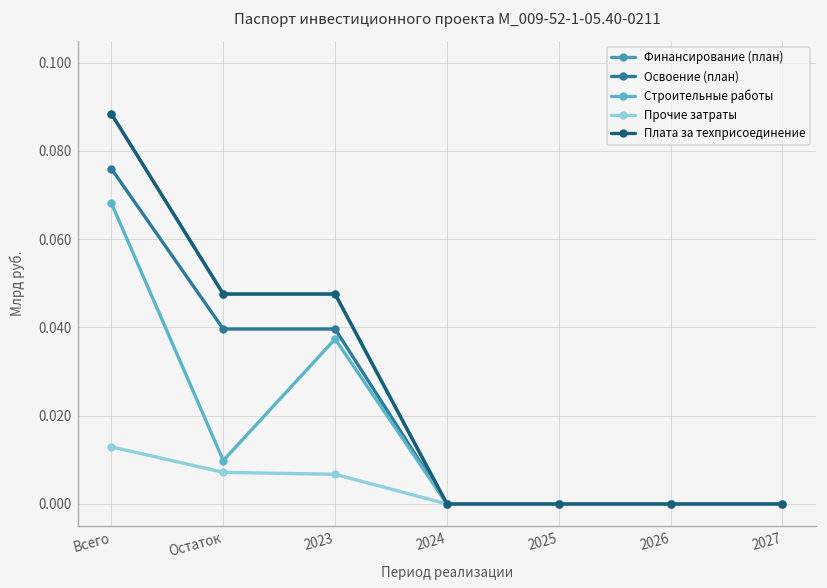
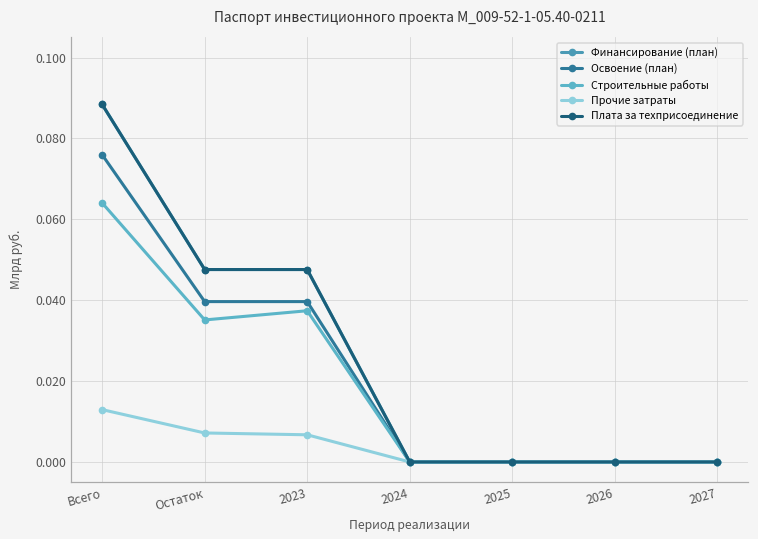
  {
    "Строительные работы": {
-     "Всего": 0.068,
-     "Остаток": 0.010,
+     "Всего": 0.064,
+     "Остаток": 0.035,
      "2023": 0.037
    },
    "Прочие затраты": {
      "Всего": 0.013,
      "Остаток": 0.007,
      "2023": 0.007
    }
  }
